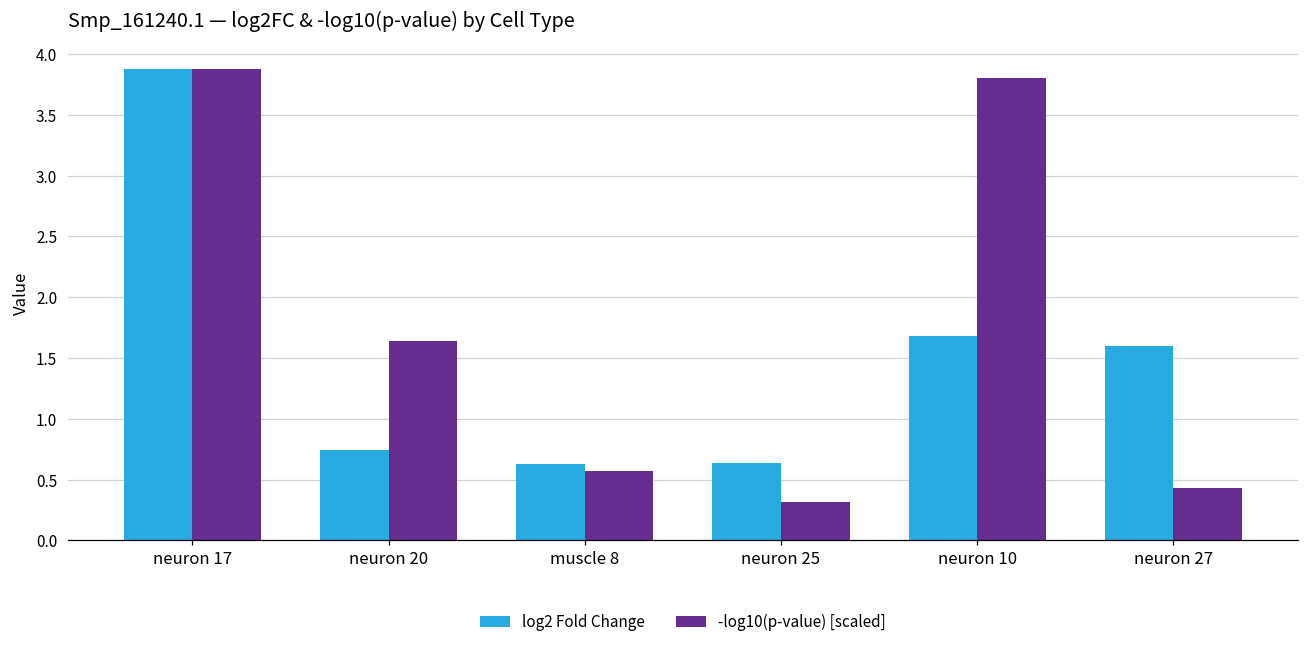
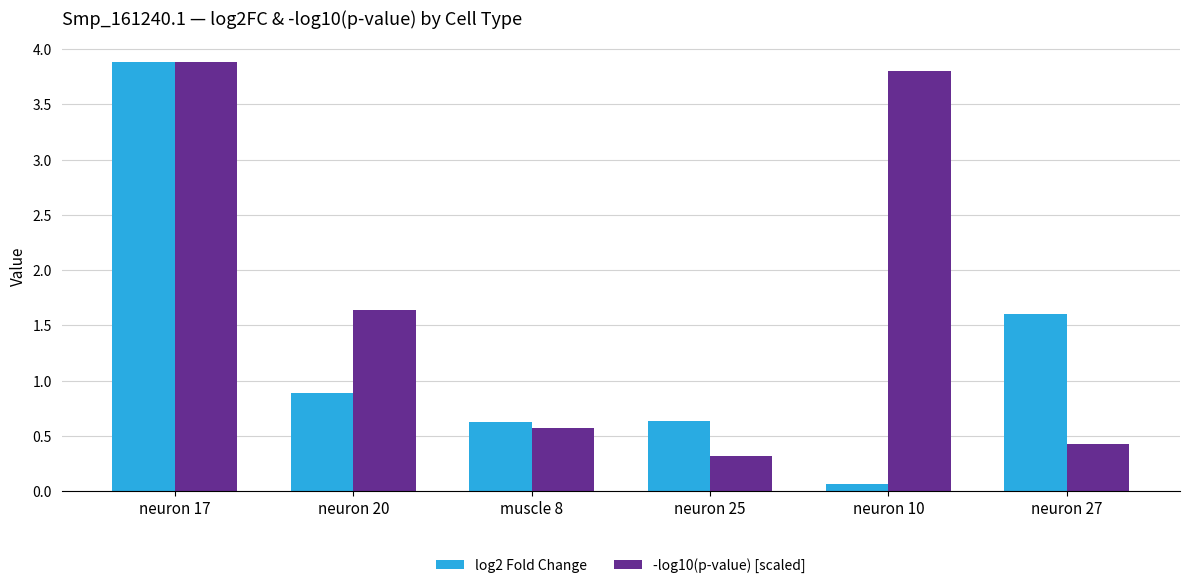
  {
    "log2 Fold Change": {
      "neuron 17": 3.88,
-     "neuron 20": 0.75,
+     "neuron 20": 0.89,
      "muscle 8": 0.63,
      "neuron 25": 0.64,
-     "neuron 10": 1.68,
+     "neuron 10": 0.06,
      "neuron 27": 1.60
    },
    "-log10(p-value) [scaled]": {
      "neuron 17": 3.88,
      "neuron 20": 1.64,
      "muscle 8": 0.57,
      "neuron 25": 0.31,
      "neuron 10": 3.81,
      "neuron 27": 0.43
    }
  }
